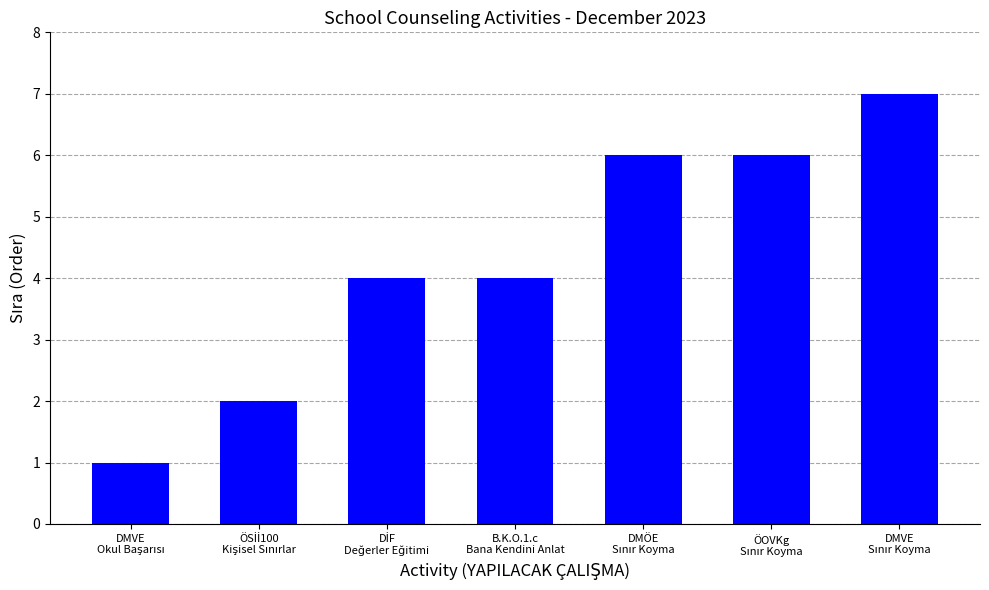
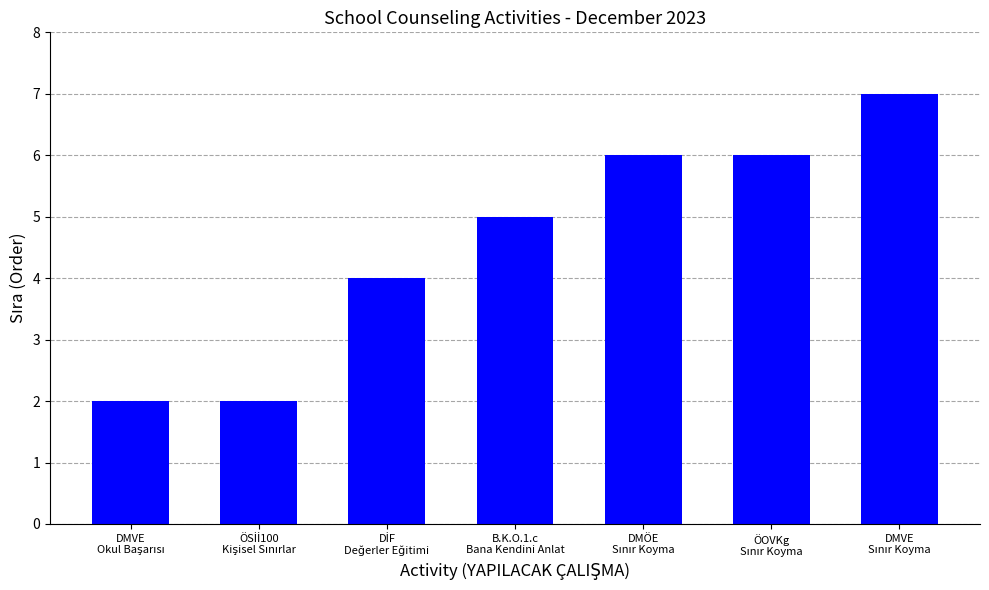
  {
-   "DMVE Okul Başarısı": 1,
+   "DMVE Okul Başarısı": 2,
    "ÖSİİ100 Kişisel Sınırlar": 2,
    "DİF Değerler Eğitimi": 4,
-   "B.K.O.1.c Bana Kendini Anlat": 4,
+   "B.K.O.1.c Bana Kendini Anlat": 5,
    "DMÖE Sınır Koyma": 6,
    "ÖOVKg Sınır Koyma": 6,
    "DMVE Sınır Koyma": 7
  }
